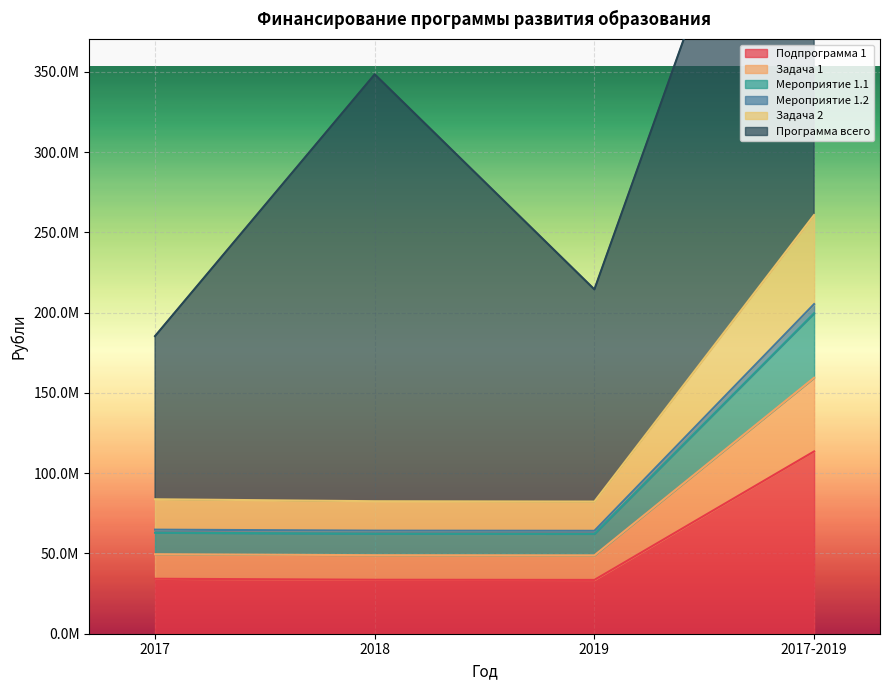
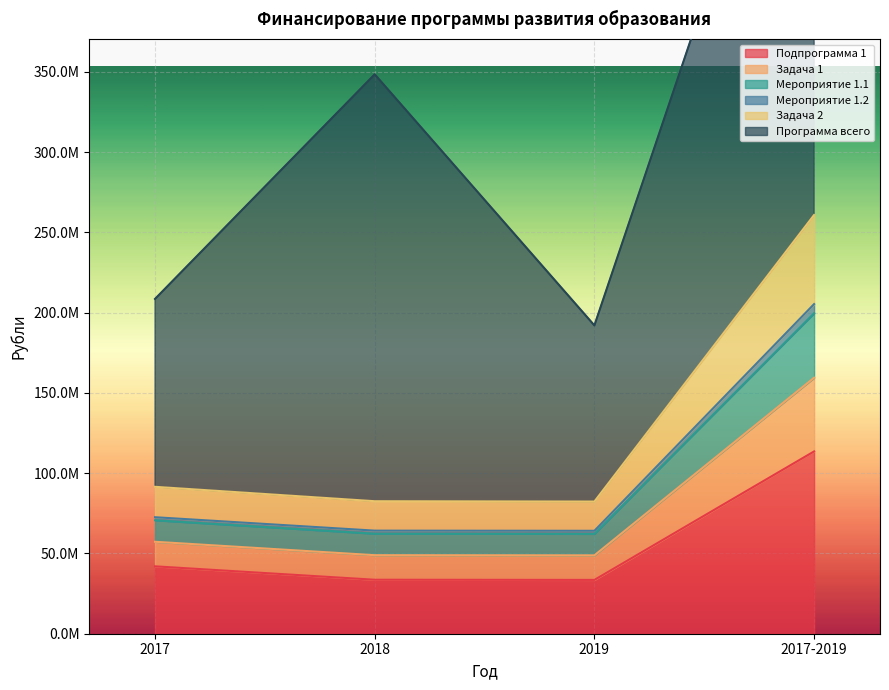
  {
    "Подпрограмма 1": {
-     "2017": 34000000,
+     "2017": 42000000,
      "2018": 34000000,
      "2019": 34000000,
      "2017-2019": 114000000
    },
    "Программа всего": {
-     "2017": 102000000,
+     "2017": 117000000,
      "2018": 266000000,
-     "2019": 132000000
+     "2019": 110000000
    }
  }
